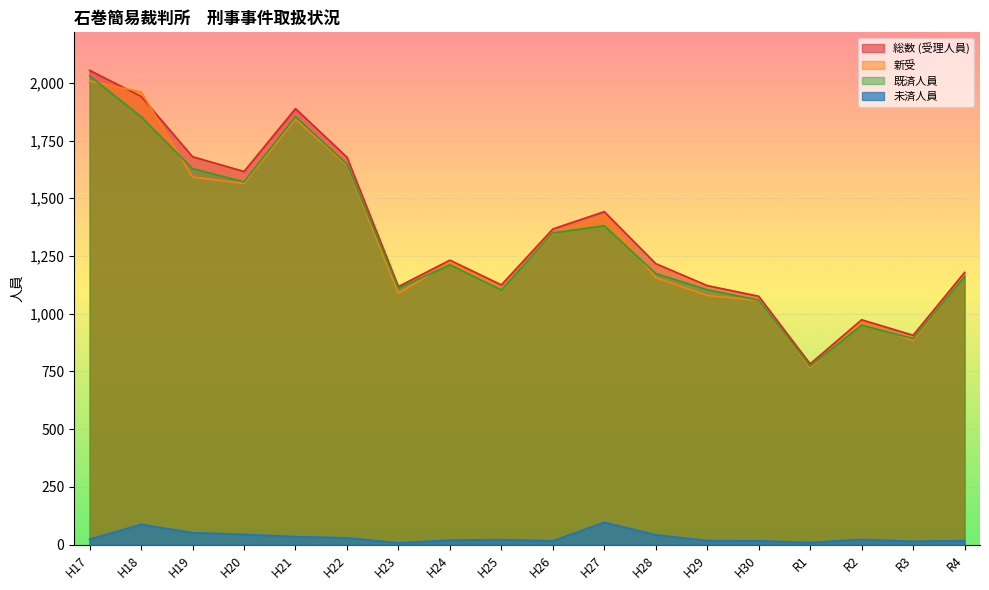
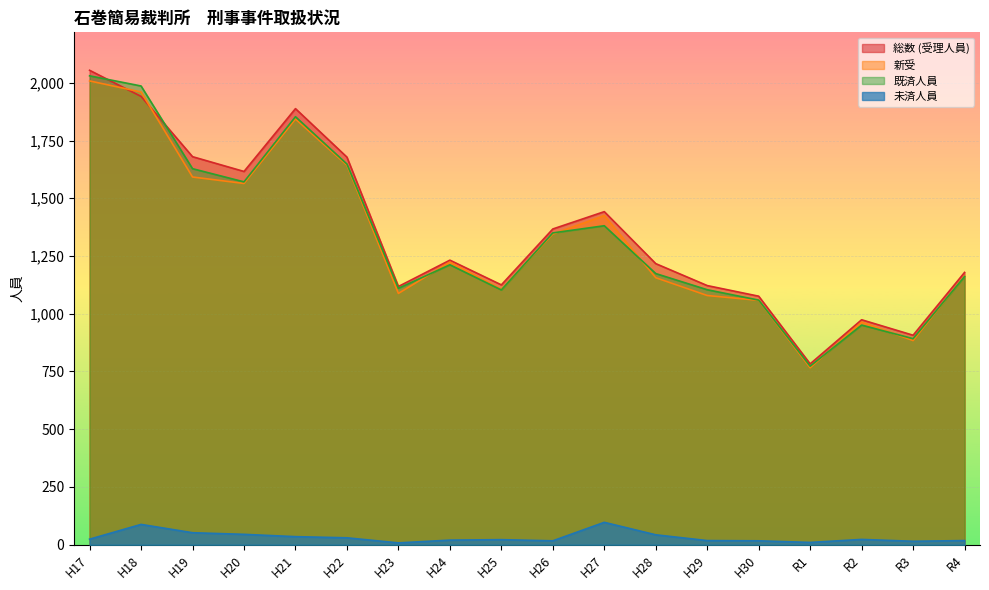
  {
    "総数 (受理人員)": {
      "H17": "2,050",
      "H18": "1,940",
      "H19": "1,680",
      "H20": "1,620",
      "H21": "1,890",
      "H22": "1,680",
      "H25": "1,130",
      "H26": "1,370",
      "H27": "1,440",
      "H28": "1,220",
      "H29": "1,120",
      "H30": "1,080",
      "R3": "910",
      "R4": "1,180"
    },
    "新受": {
      "H17": "2,010",
      "H18": "1,960",
      "H19": "1,590",
      "H23": "1,090",
      "H27": "1,430",
      "H28": "1,160",
      "H29": "1,080"
    },
    "既済人員": {
      "H17": "2,030",
-     "H18": "1,850",
+     "H18": "1,990",
      "H19": "1,630",
      "H24": "1,210",
      "H27": "1,380",
      "H28": "1,170",
      "H29": "1,100",
      "R2": "950"
    },
    "未済人員": {
      "H17": "20",
      "H18": "90",
      "H19": "50",
      "H20": "50",
      "H21": "40",
      "H22": "30",
      "H23": "10",
      "H24": "20",
      "H25": "20",
      "H26": "20",
      "H27": "100",
      "H28": "40",
      "H29": "20",
      "H30": "20",
      "R1": "10",
      "R2": "20",
      "R3": "20",
      "R4": "20"
    }
  }
